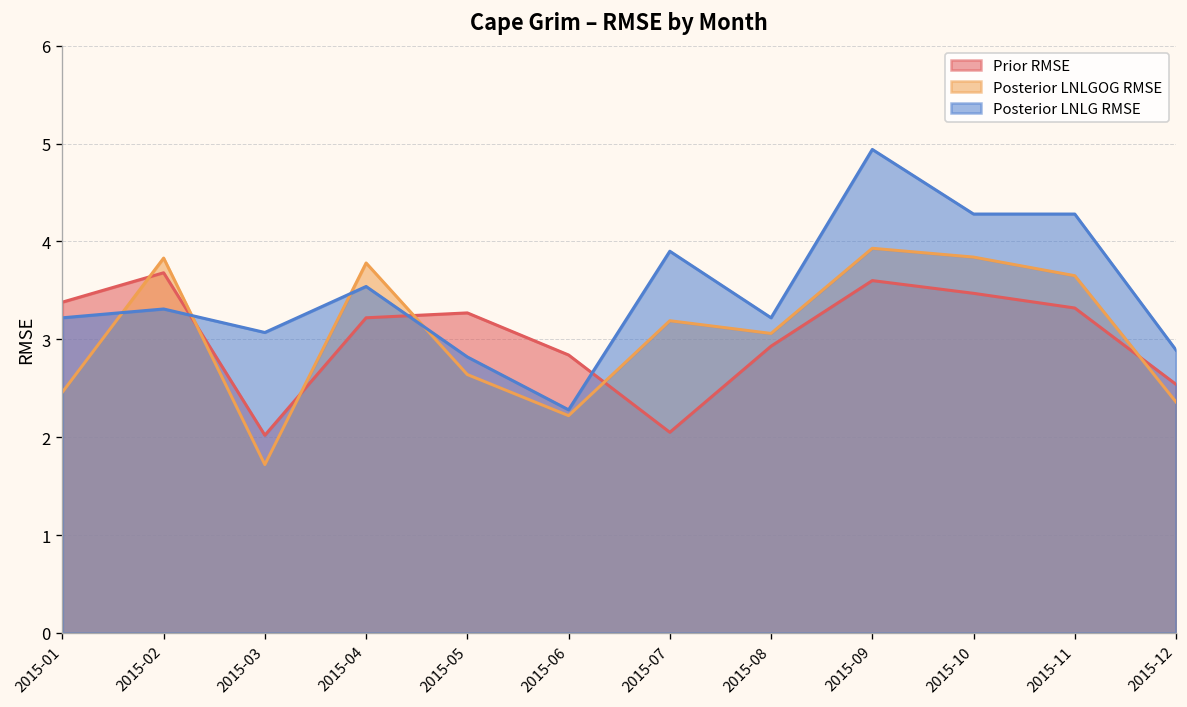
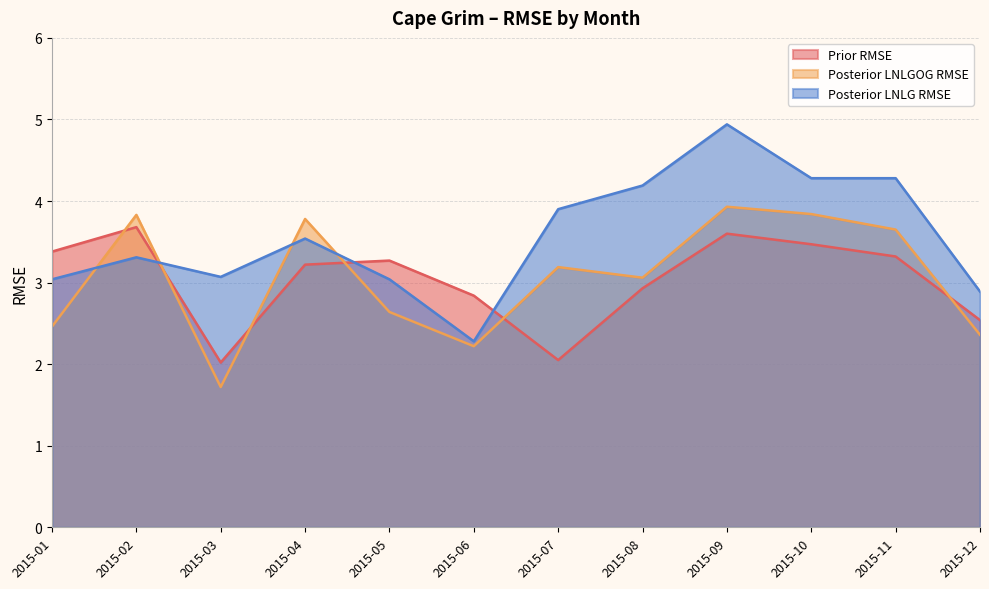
  {
    "Posterior LNLG RMSE": {
-     "2015-01": 3.2,
+     "2015-01": 3.0,
      "2015-02": 3.3,
      "2015-03": 3.1,
      "2015-04": 3.5,
-     "2015-05": 2.8,
+     "2015-05": 3.0,
      "2015-06": 2.3,
      "2015-07": 3.9,
-     "2015-08": 3.2,
+     "2015-08": 4.2,
      "2015-09": 4.9,
      "2015-10": 4.3,
      "2015-11": 4.3,
      "2015-12": 2.9
    }
  }
